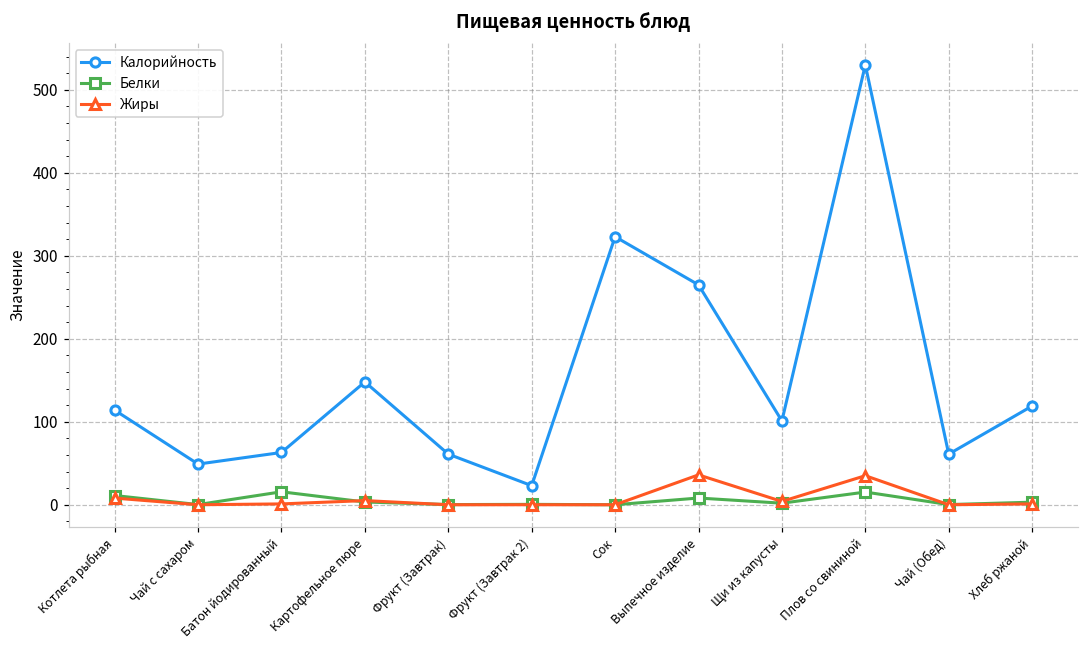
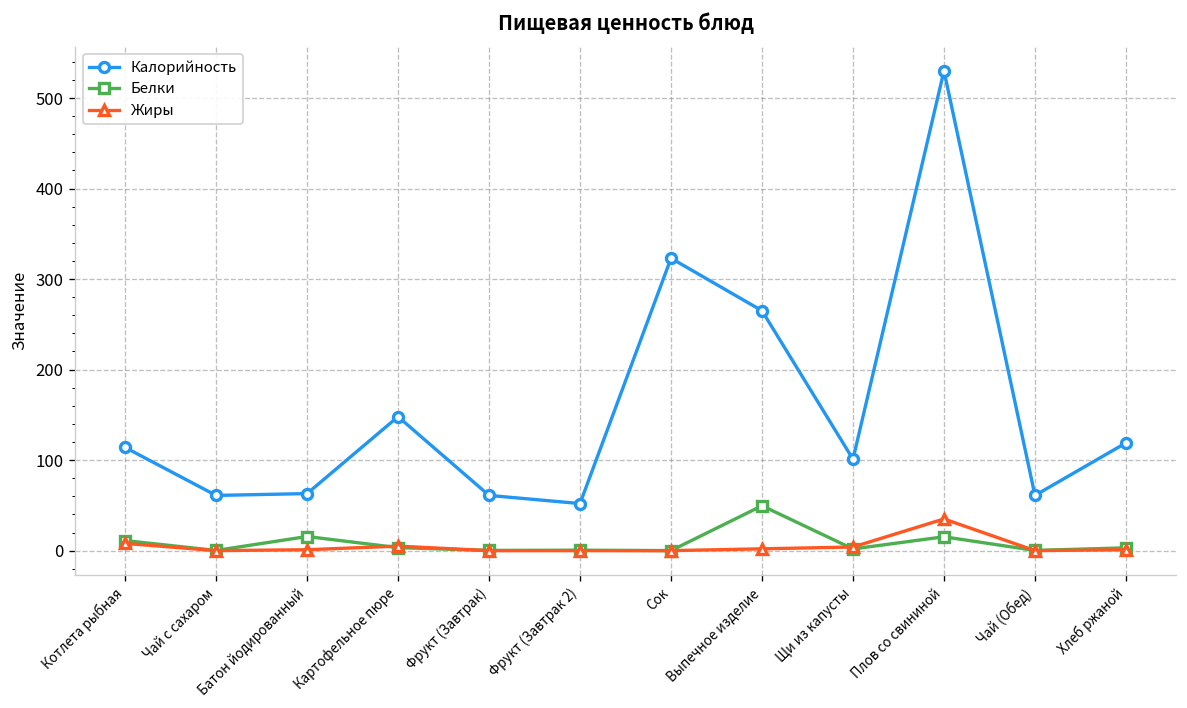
  {
    "Калорийность": {
      "Котлета рыбная": 110,
-     "Чай с сахаром": 50,
+     "Чай с сахаром": 60,
      "Батон йодированный": 60,
      "Картофельное пюре": 150,
      "Фрукт (Завтрак)": 60,
-     "Фрукт (Завтрак 2)": 20,
+     "Фрукт (Завтрак 2)": 50,
      "Сок": 320,
      "Выпечное изделие": 270,
      "Щи из капусты": 100,
      "Плов со свининой": 530,
      "Чай (Обед)": 60,
      "Хлеб ржаной": 120
    },
    "Белки": {
      "Батон йодированный": 20,
-     "Выпечное изделие": 10,
+     "Выпечное изделие": 50,
      "Плов со свининой": 20
    },
    "Жиры": {
      "Батон йодированный": 0,
-     "Выпечное изделие": 40,
+     "Выпечное изделие": 0,
      "Плов со свининой": 40
    }
  }
